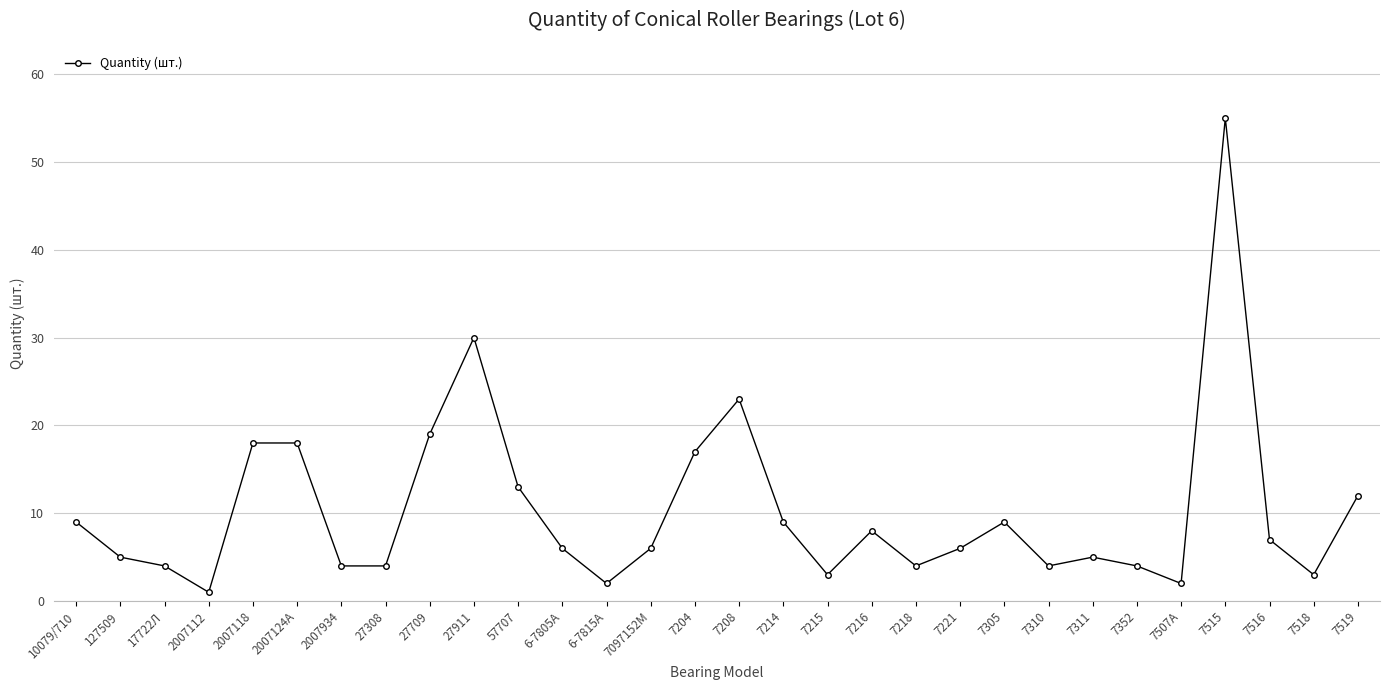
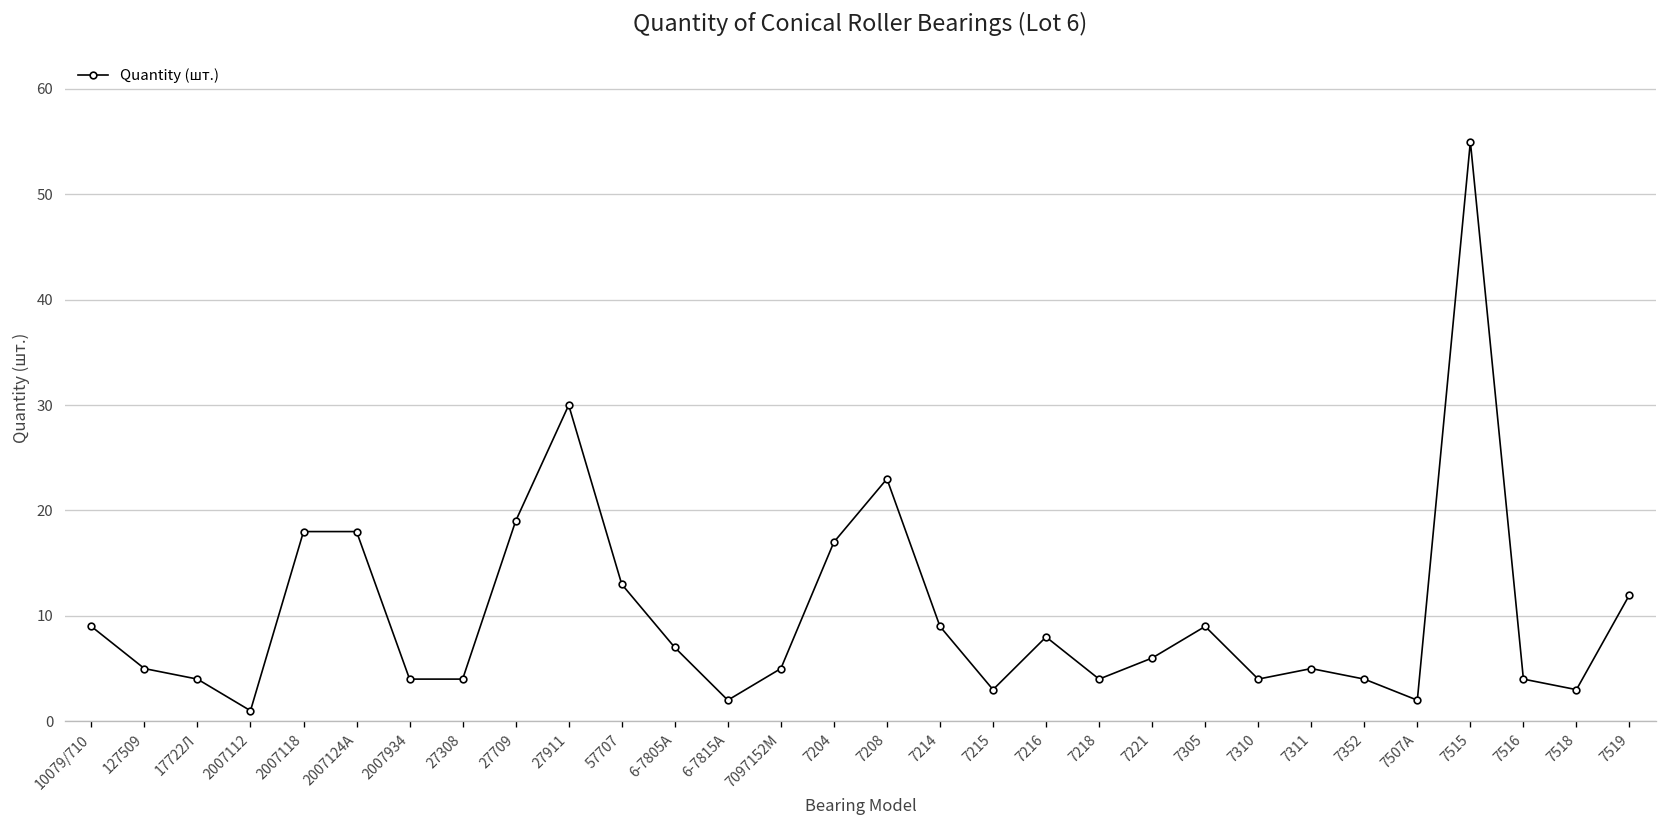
  {
    "10079/710": 9,
    "127509": 5,
    "17722Л": 4,
    "2007112": 1,
    "2007118": 18,
    "2007124А": 18,
    "2007934": 4,
    "27308": 4,
    "27709": 19,
    "27911": 30,
    "57707": 13,
-   "6-7805А": 6,
+   "6-7805А": 7,
    "6-7815А": 2,
-   "7097152М": 6,
+   "7097152М": 5,
    "7204": 17,
    "7208": 23,
    "7214": 9,
    "7215": 3,
    "7216": 8,
    "7218": 4,
    "7221": 6,
    "7305": 9,
    "7310": 4,
    "7311": 5,
    "7352": 4,
    "7507А": 2,
    "7515": 55,
-   "7516": 7,
+   "7516": 4,
    "7518": 3,
    "7519": 12
  }
